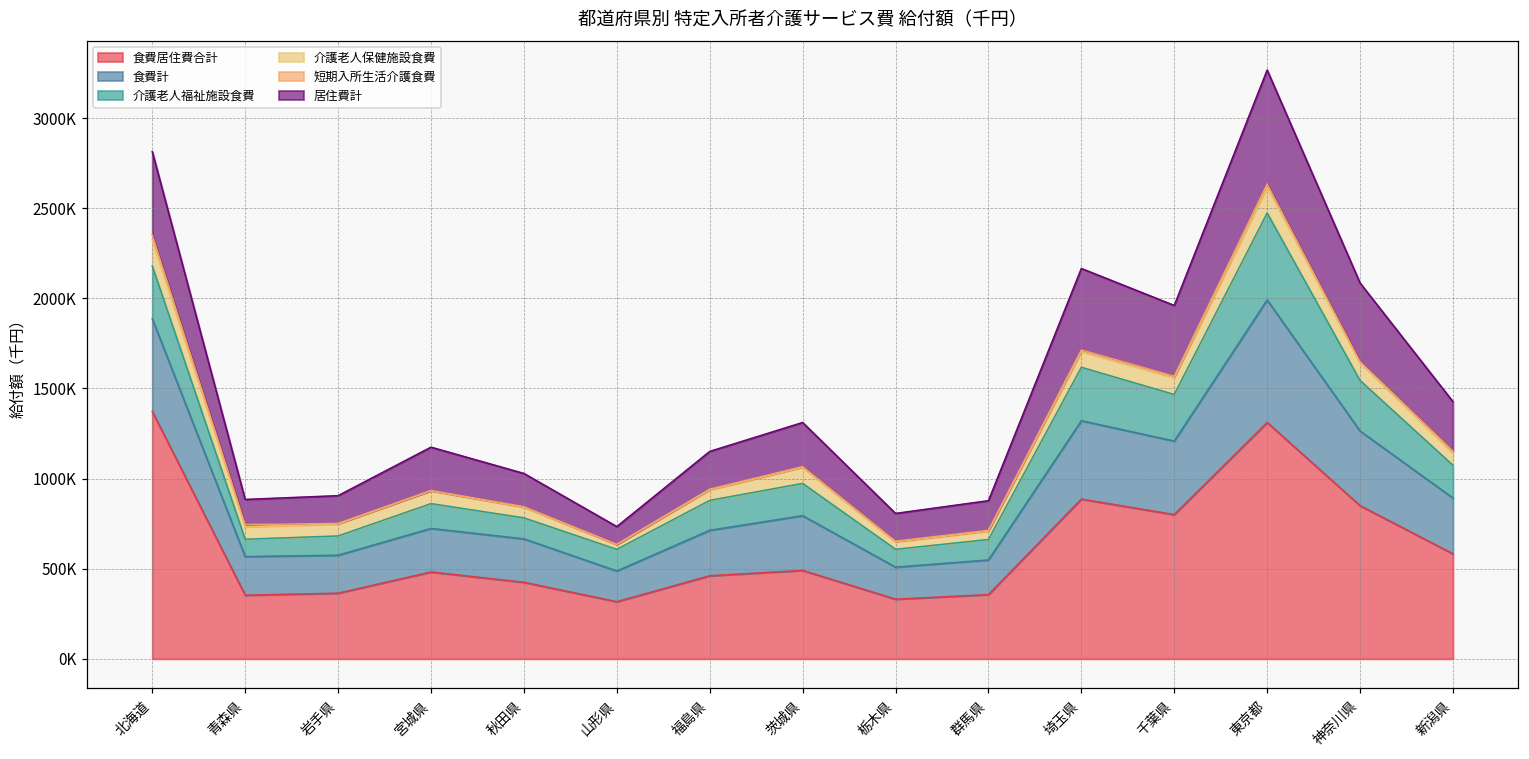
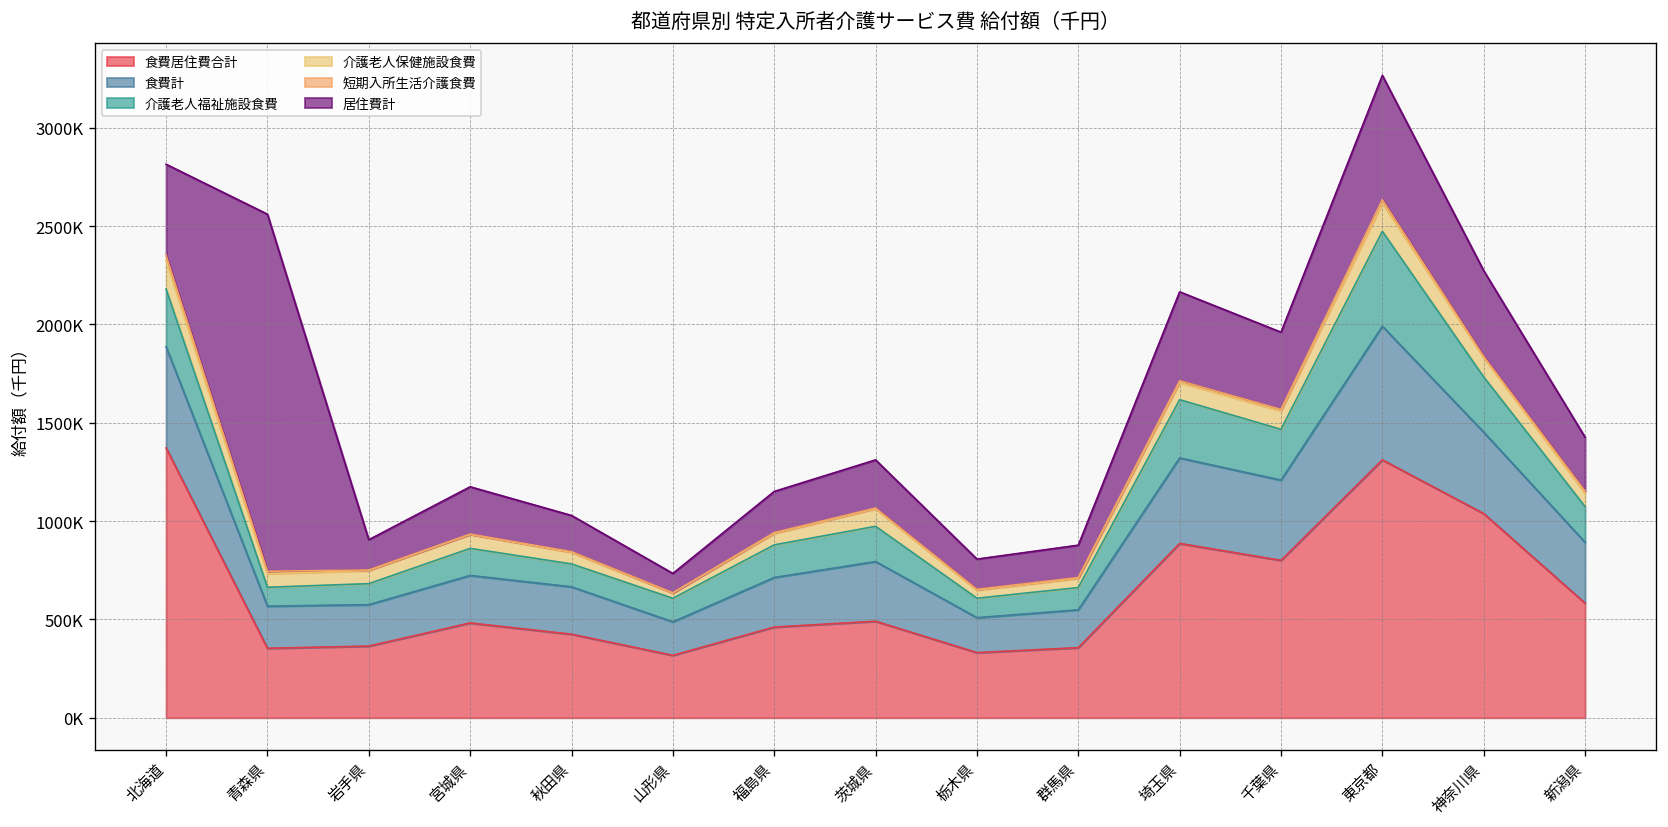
  {
    "食費居住費合計": {
      "北海道": 1370000,
      "青森県": 350000,
      "岩手県": 360000,
      "宮城県": 480000,
      "秋田県": 420000,
      "山形県": 320000,
      "福島県": 460000,
      "茨城県": 490000,
      "栃木県": 330000,
      "群馬県": 360000,
      "埼玉県": 890000,
      "千葉県": 800000,
      "東京都": 1310000,
-     "神奈川県": 850000,
+     "神奈川県": 1040000,
      "新潟県": 580000
    },
    "居住費計": {
      "北海道": 460000,
-     "青森県": 140000,
+     "青森県": 1820000,
      "岩手県": 150000,
      "宮城県": 240000,
      "秋田県": 180000,
      "山形県": 100000,
      "福島県": 210000,
      "茨城県": 240000,
      "栃木県": 150000,
      "群馬県": 160000,
      "埼玉県": 450000,
      "千葉県": 390000,
      "東京都": 630000,
      "神奈川県": 440000,
      "新潟県": 270000
    }
  }
